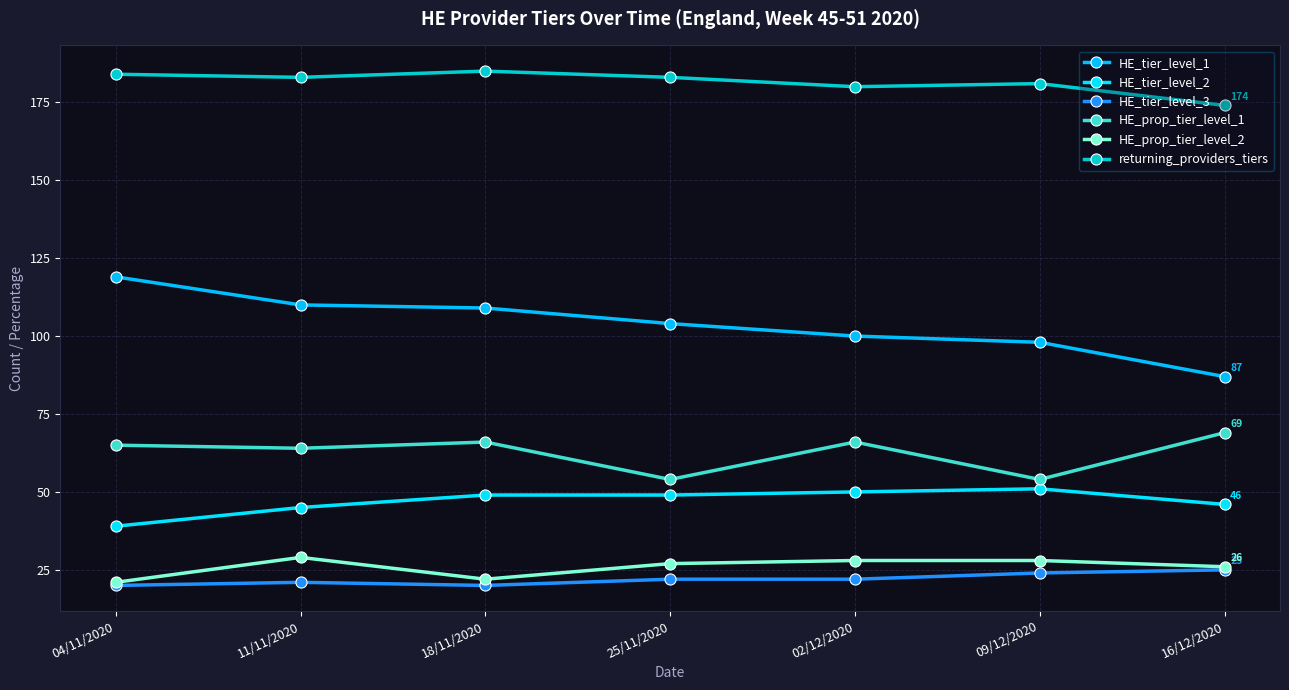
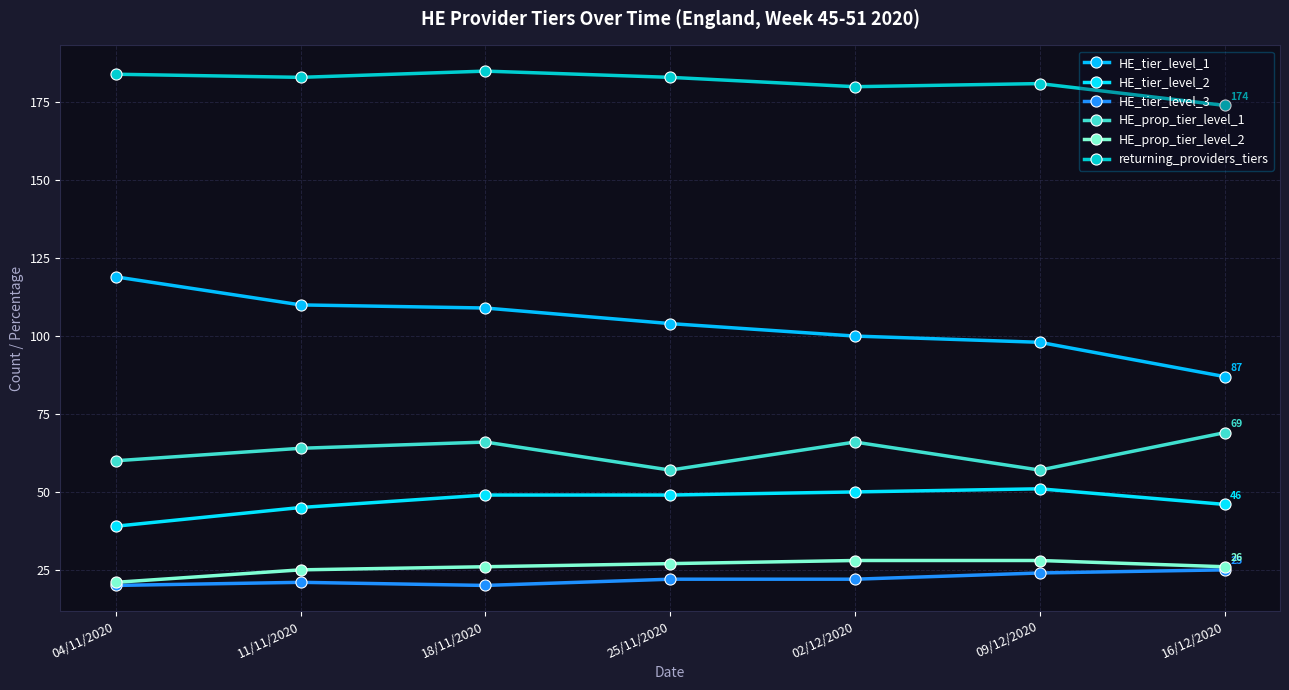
  {
    "HE_prop_tier_level_1": {
-     "04/11/2020": 65,
+     "04/11/2020": 60,
      "11/11/2020": 64,
      "18/11/2020": 66,
-     "25/11/2020": 54,
+     "25/11/2020": 57,
      "02/12/2020": 66,
-     "09/12/2020": 54
+     "09/12/2020": 57
    },
    "HE_prop_tier_level_2": {
      "04/11/2020": 21,
-     "11/11/2020": 29,
-     "18/11/2020": 22,
+     "11/11/2020": 25,
+     "18/11/2020": 26,
      "25/11/2020": 27,
      "02/12/2020": 28,
      "09/12/2020": 28
    }
  }
